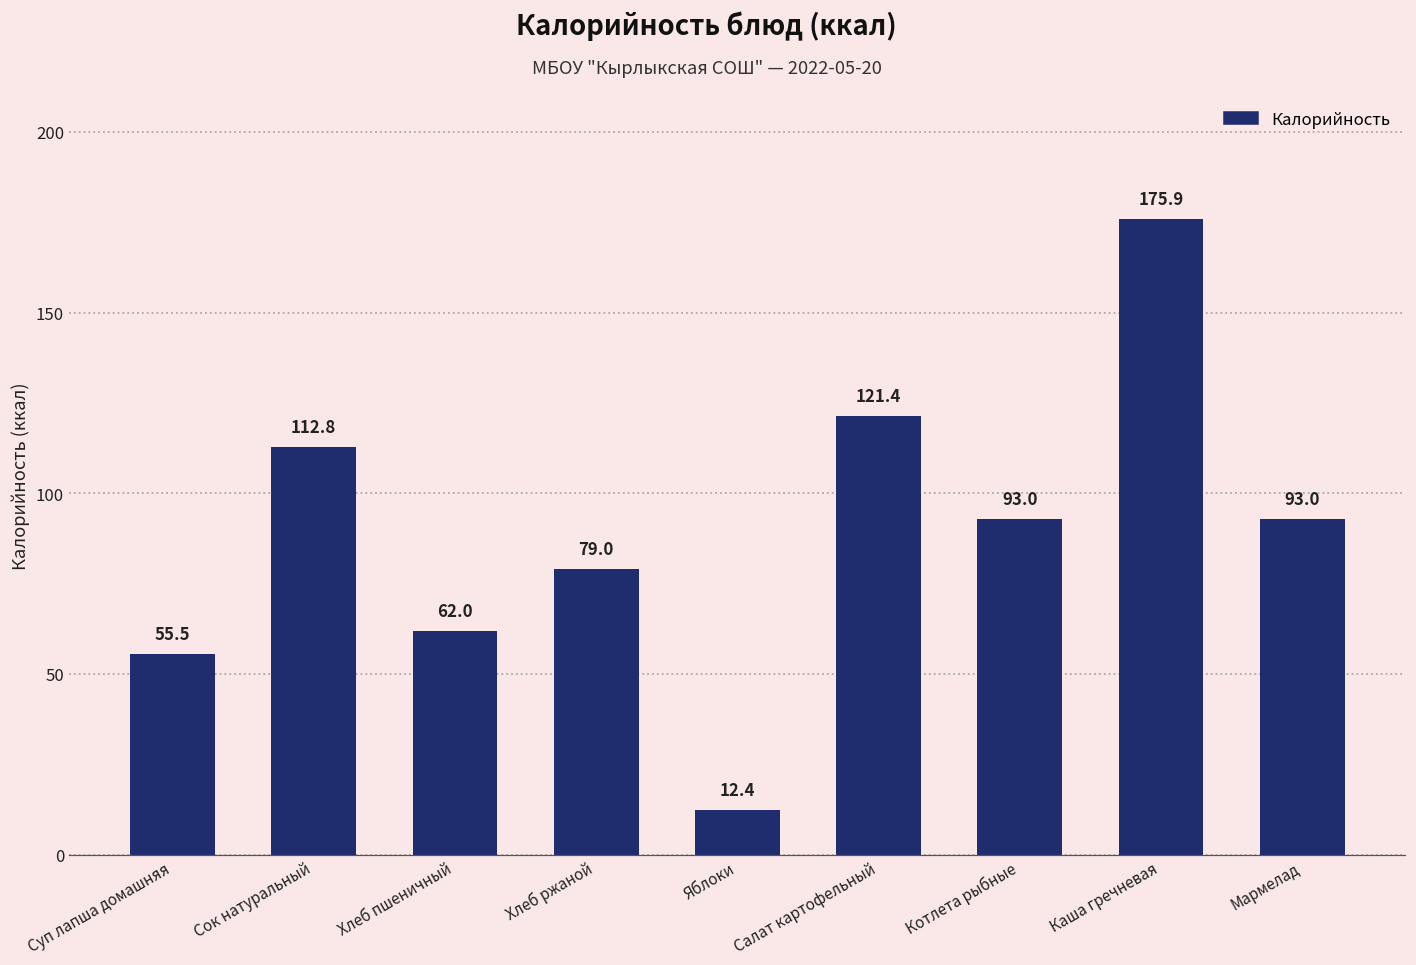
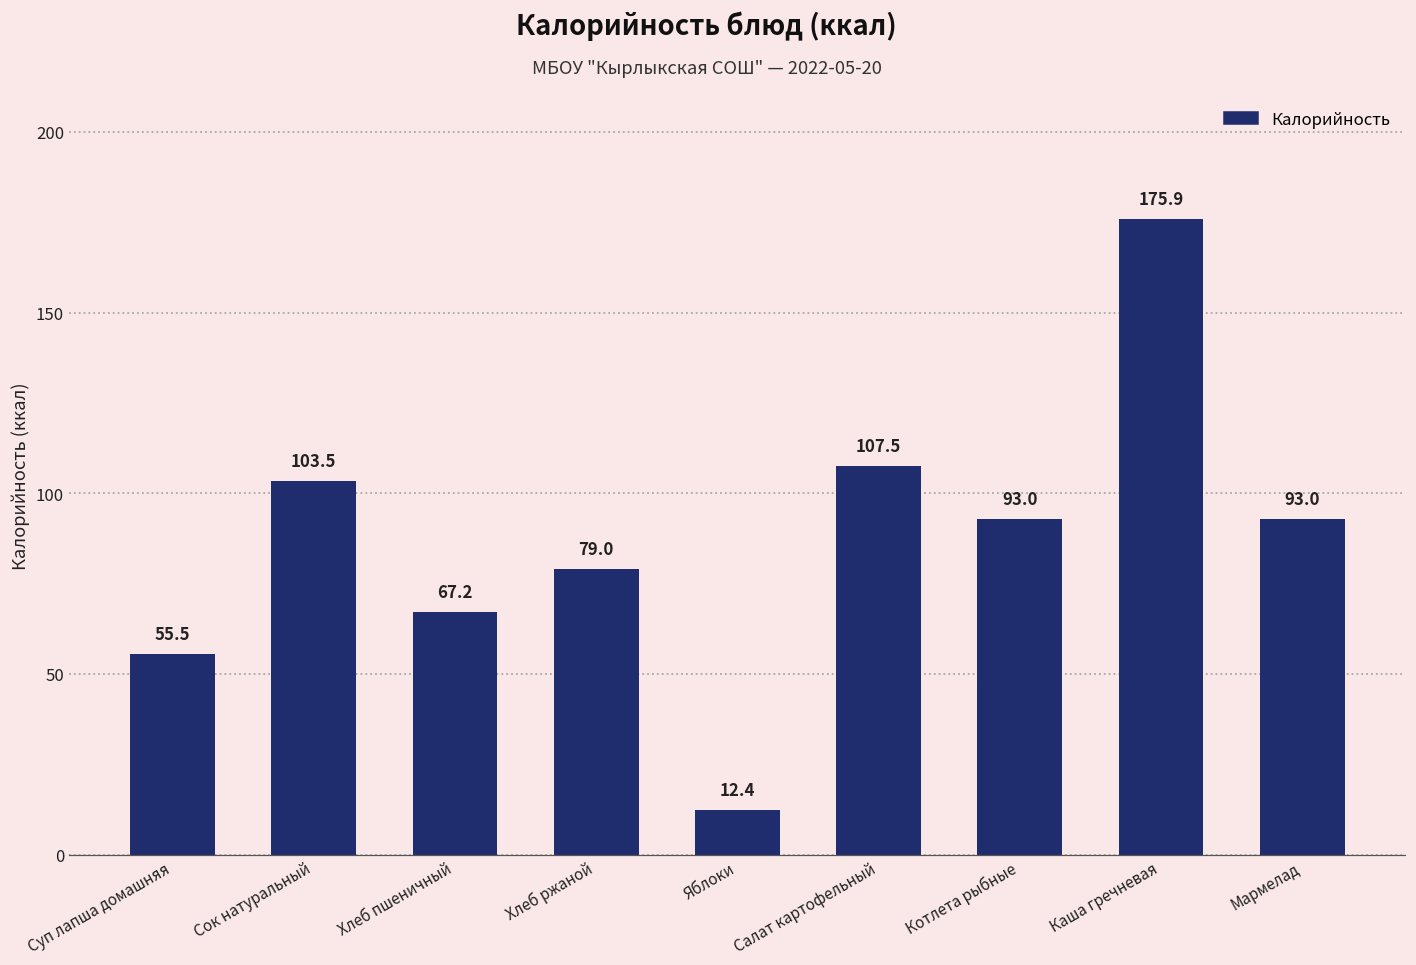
  {
    "Суп лапша домашняя": 55.5,
-   "Сок натуральный": 112.8,
-   "Хлеб пшеничный": 62.0,
+   "Сок натуральный": 103.5,
+   "Хлеб пшеничный": 67.2,
    "Хлеб ржаной": 79.0,
    "Яблоки": 12.4,
-   "Салат картофельный": 121.4,
+   "Салат картофельный": 107.5,
    "Котлета рыбные": 93.0,
    "Каша гречневая": 175.9,
    "Мармелад": 93.0
  }
